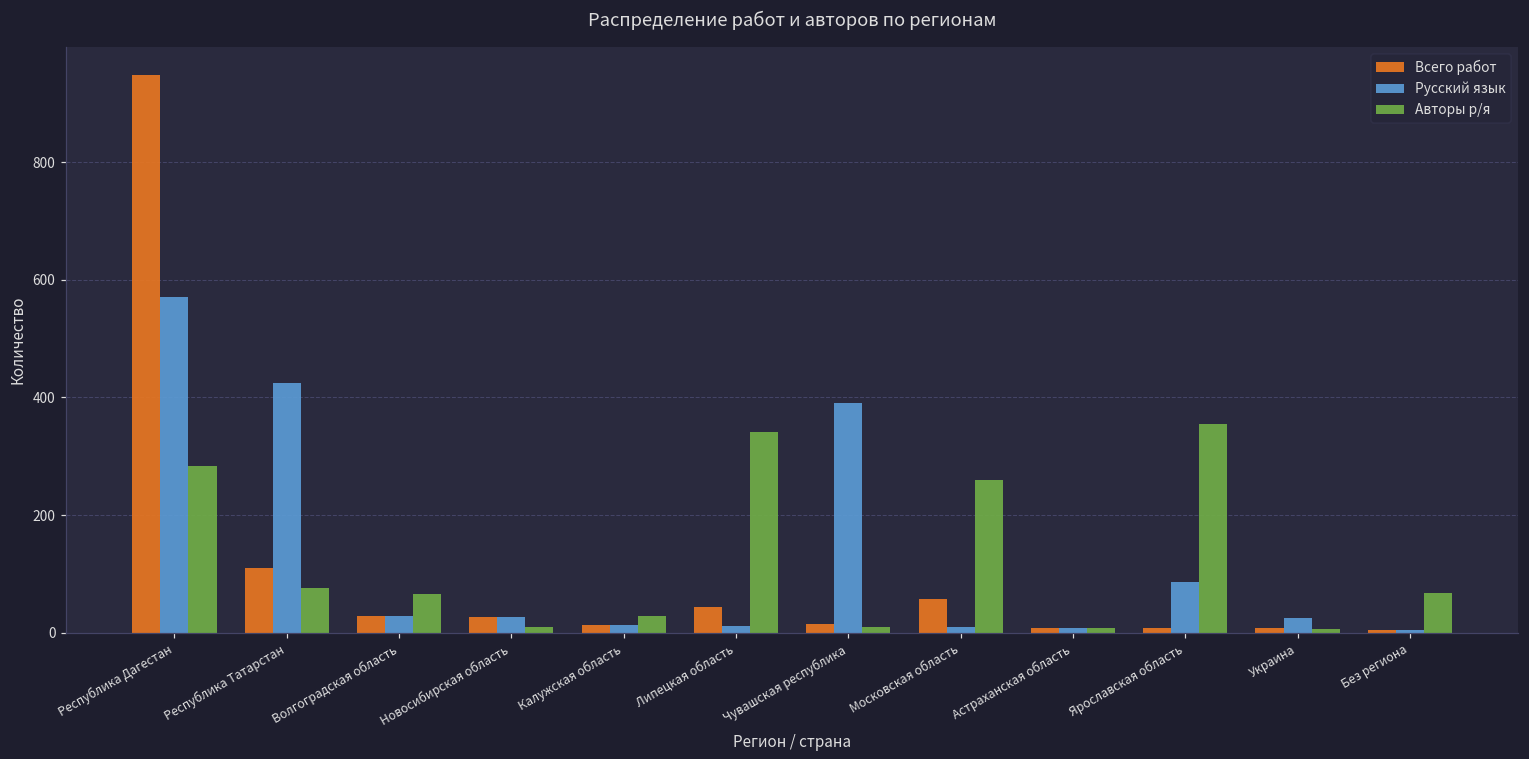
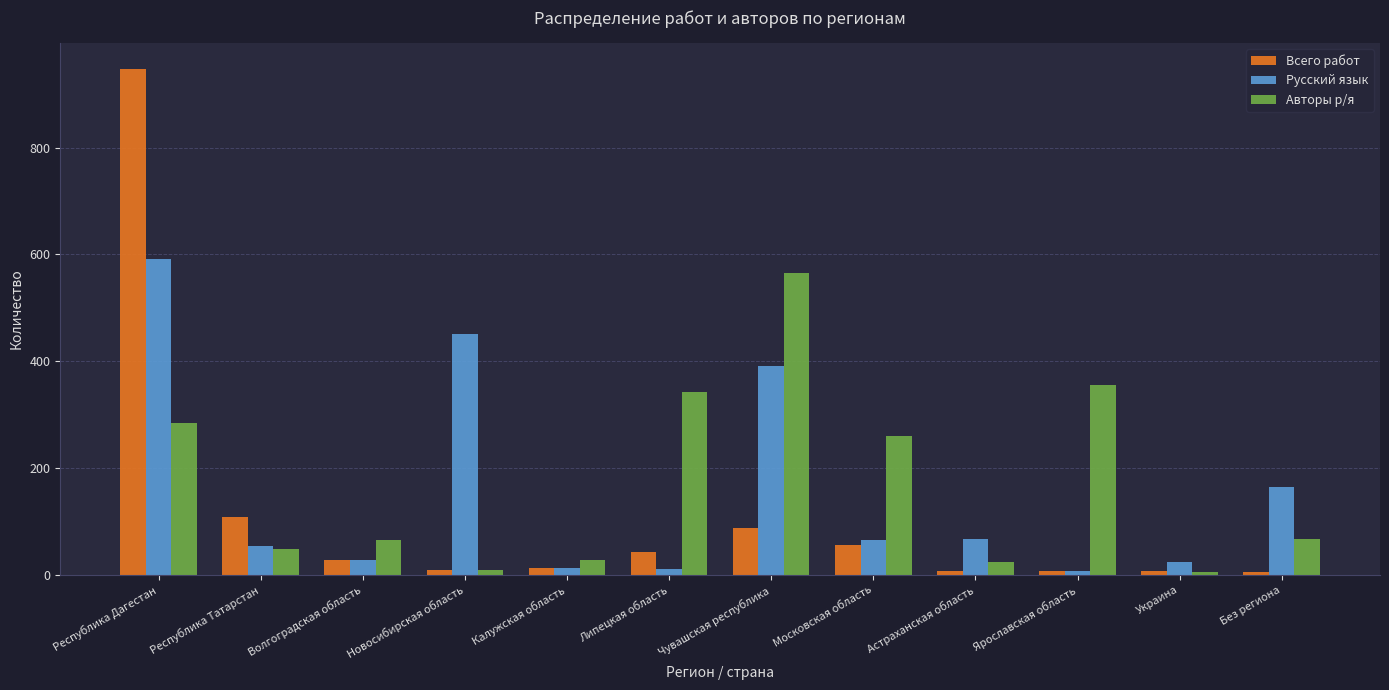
  {
    "Всего работ": {
      "Республика Дагестан": 950,
      "Республика Татарстан": 110,
      "Волгоградская область": 30,
-     "Новосибирская область": 30,
+     "Новосибирская область": 10,
      "Калужская область": 10,
      "Липецкая область": 40,
-     "Чувашская республика": 20,
+     "Чувашская республика": 90,
      "Московская область": 60,
      "Астраханская область": 10,
      "Ярославская область": 10,
      "Украина": 10,
      "Без региона": 10
    },
    "Русский язык": {
-     "Республика Дагестан": 570,
-     "Республика Татарстан": 420,
+     "Республика Дагестан": 590,
+     "Республика Татарстан": 60,
      "Волгоградская область": 30,
-     "Новосибирская область": 30,
+     "Новосибирская область": 450,
      "Калужская область": 10,
      "Липецкая область": 10,
      "Чувашская республика": 390,
-     "Московская область": 10,
-     "Астраханская область": 10,
-     "Ярославская область": 90,
+     "Московская область": 70,
+     "Астраханская область": 70,
+     "Ярославская область": 10,
      "Украина": 30,
-     "Без региона": 10
+     "Без региона": 160
    },
    "Авторы р/я": {
      "Республика Дагестан": 280,
-     "Республика Татарстан": 80,
+     "Республика Татарстан": 50,
      "Волгоградская область": 70,
      "Новосибирская область": 10,
      "Калужская область": 30,
      "Липецкая область": 340,
-     "Чувашская республика": 10,
+     "Чувашская республика": 570,
      "Московская область": 260,
-     "Астраханская область": 10,
+     "Астраханская область": 30,
      "Ярославская область": 360,
      "Украина": 10,
      "Без региона": 70
    }
  }
